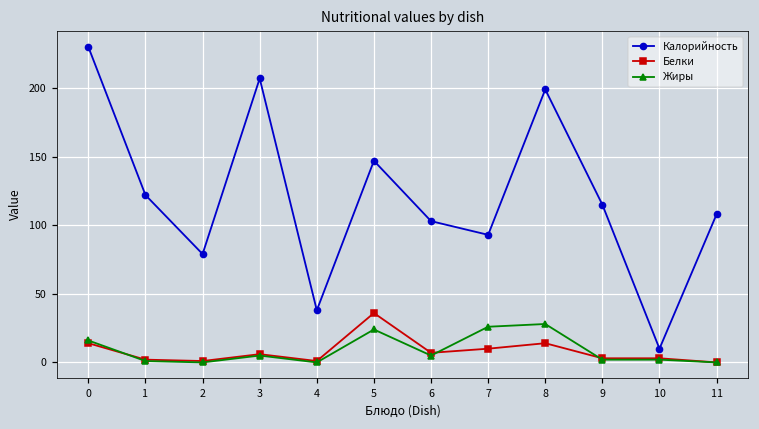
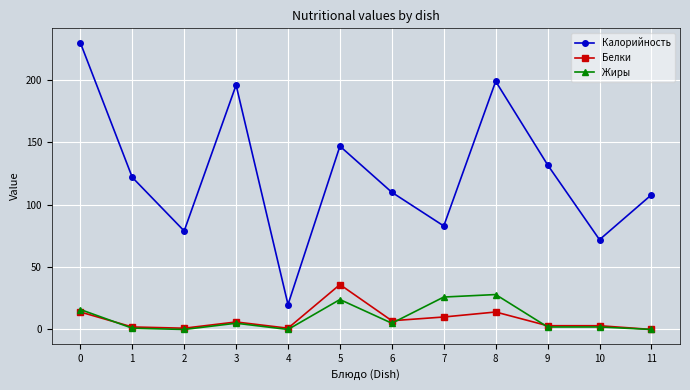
  {
    "Калорийность": {
      "0": 230,
      "1": 122,
      "2": 79,
-     "3": 207,
-     "4": 38,
+     "3": 196,
+     "4": 20,
      "5": 147,
-     "6": 103,
-     "7": 93,
+     "6": 110,
+     "7": 83,
      "8": 199,
-     "9": 115,
-     "10": 10,
+     "9": 132,
+     "10": 72,
      "11": 108
    },
    "Белки": {
      "5": 36,
      "7": 10,
      "8": 14
    },
    "Жиры": {
      "5": 24,
      "7": 26,
      "8": 28
    }
  }
